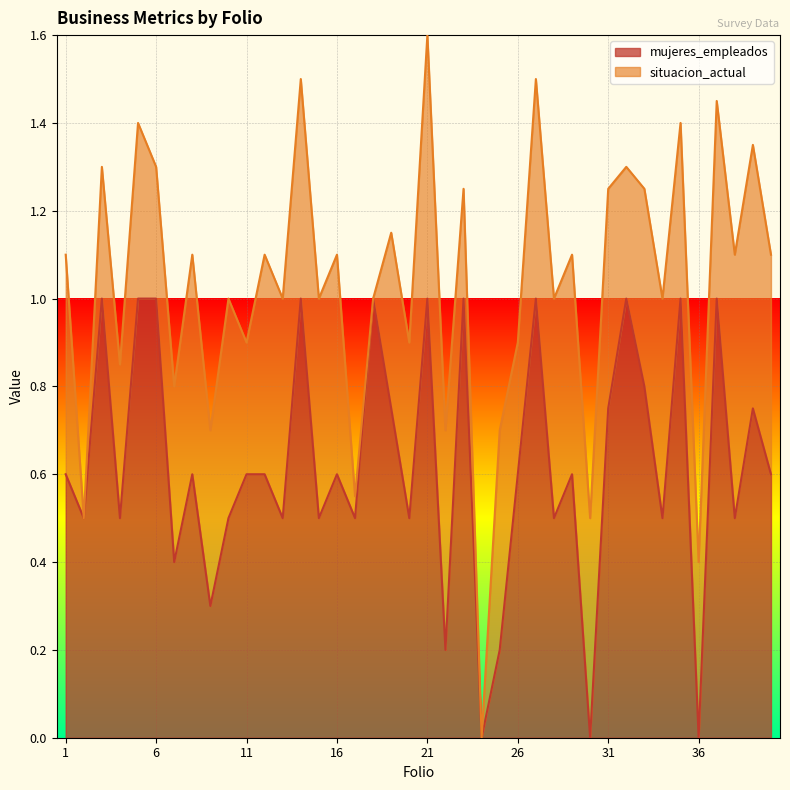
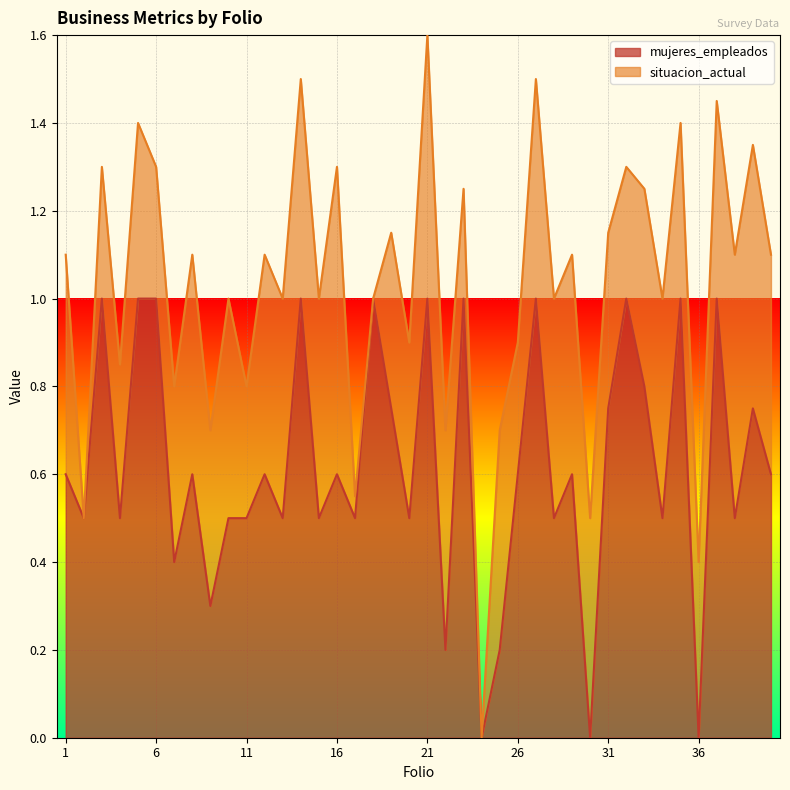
  {
    "mujeres_empleados": {
      "1": 0.6,
      "6": 1.0,
-     "11": 0.6,
+     "11": 0.5,
      "16": 0.6,
      "21": 1.0,
      "26": 0.6,
      "31": 0.75,
      "36": 0.0
    },
    "situacion_actual": {
      "1": 0.5,
      "6": 0.3,
      "11": 0.3,
-     "16": 0.5,
+     "16": 0.7,
      "21": 0.6,
      "26": 0.3,
-     "31": 0.5,
+     "31": 0.4,
      "36": 0.4
    }
  }
